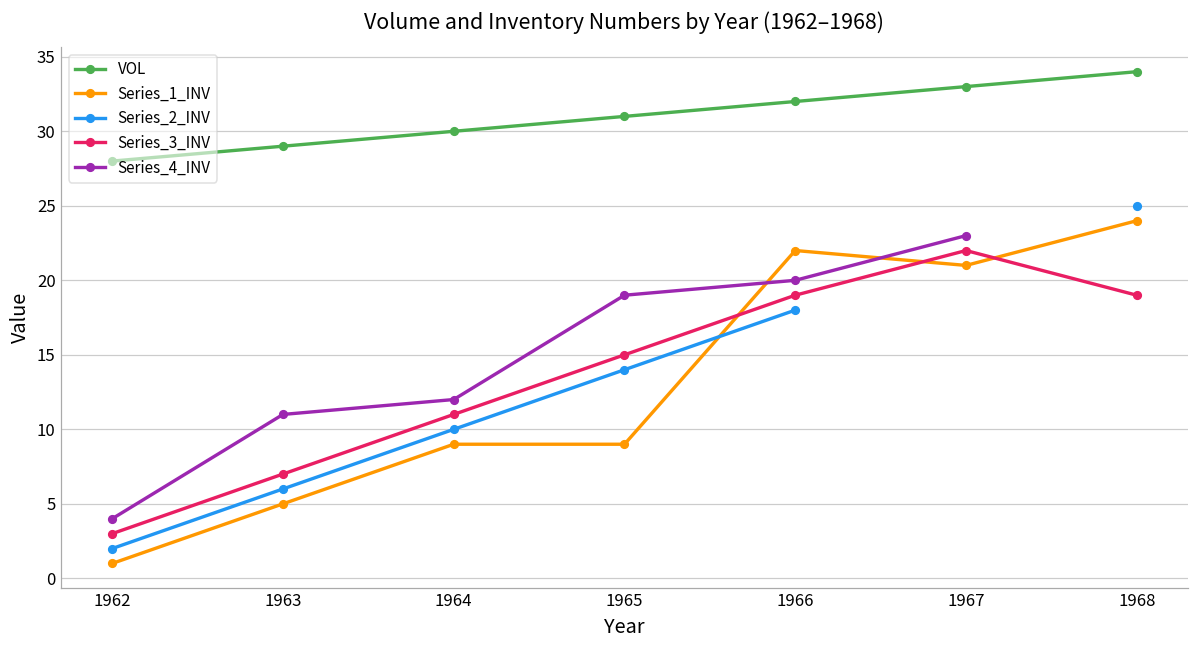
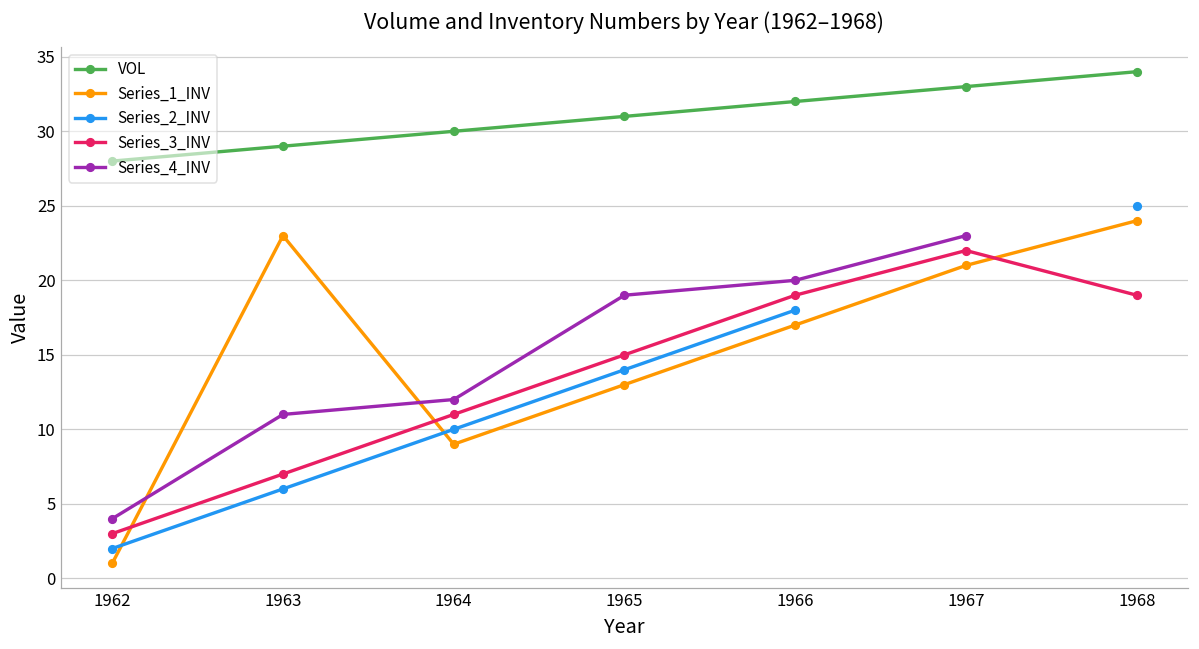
  {
    "VOL": {
      "1963": 29,
      "1964": 30,
      "1965": 31,
      "1966": 32,
      "1967": 33,
      "1968": 34
    },
    "Series_1_INV": {
      "1962": 1,
-     "1963": 5,
+     "1963": 23,
      "1964": 9,
-     "1965": 9,
-     "1966": 22,
+     "1965": 13,
+     "1966": 17,
      "1967": 21,
      "1968": 24
    },
    "Series_2_INV": {
      "1962": 2,
      "1963": 6,
      "1964": 10,
      "1965": 14,
      "1966": 18,
      "1968": 25
    },
    "Series_3_INV": {
      "1962": 3,
      "1963": 7,
      "1964": 11,
      "1965": 15,
      "1966": 19,
      "1967": 22,
      "1968": 19
    },
    "Series_4_INV": {
      "1962": 4,
      "1963": 11,
      "1964": 12,
      "1965": 19,
      "1966": 20,
      "1967": 23
    }
  }
